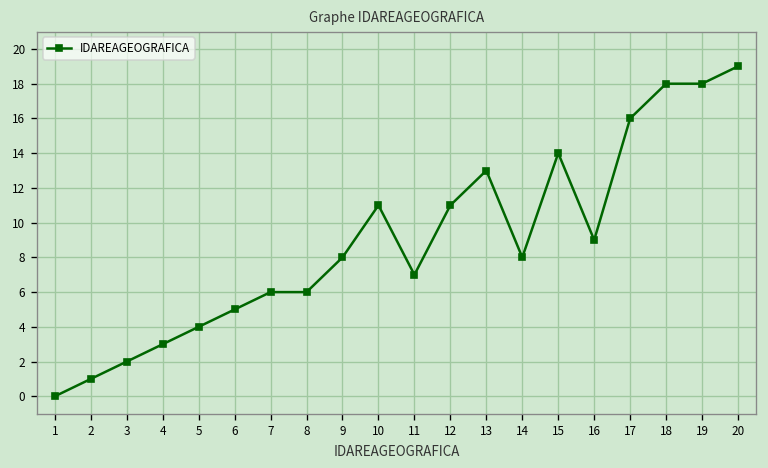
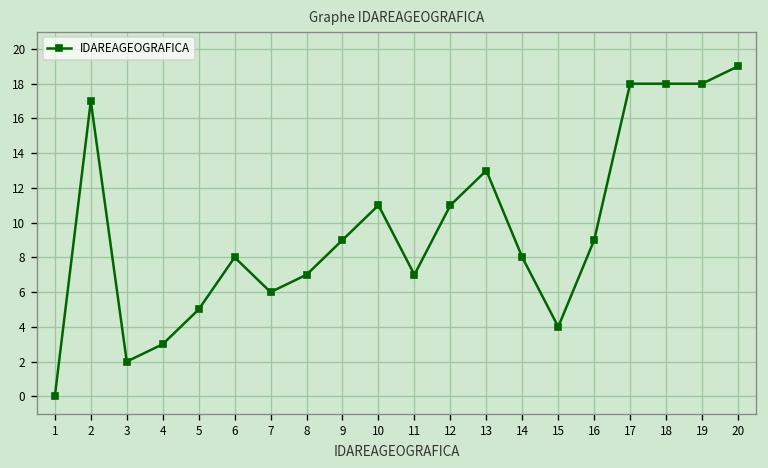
  {
    "1": 0,
-   "2": 1,
+   "2": 17,
    "3": 2,
    "4": 3,
-   "5": 4,
-   "6": 5,
+   "5": 5,
+   "6": 8,
    "7": 6,
-   "8": 6,
-   "9": 8,
+   "8": 7,
+   "9": 9,
    "10": 11,
    "11": 7,
    "12": 11,
    "13": 13,
    "14": 8,
-   "15": 14,
+   "15": 4,
    "16": 9,
-   "17": 16,
+   "17": 18,
    "18": 18,
    "19": 18,
    "20": 19
  }
